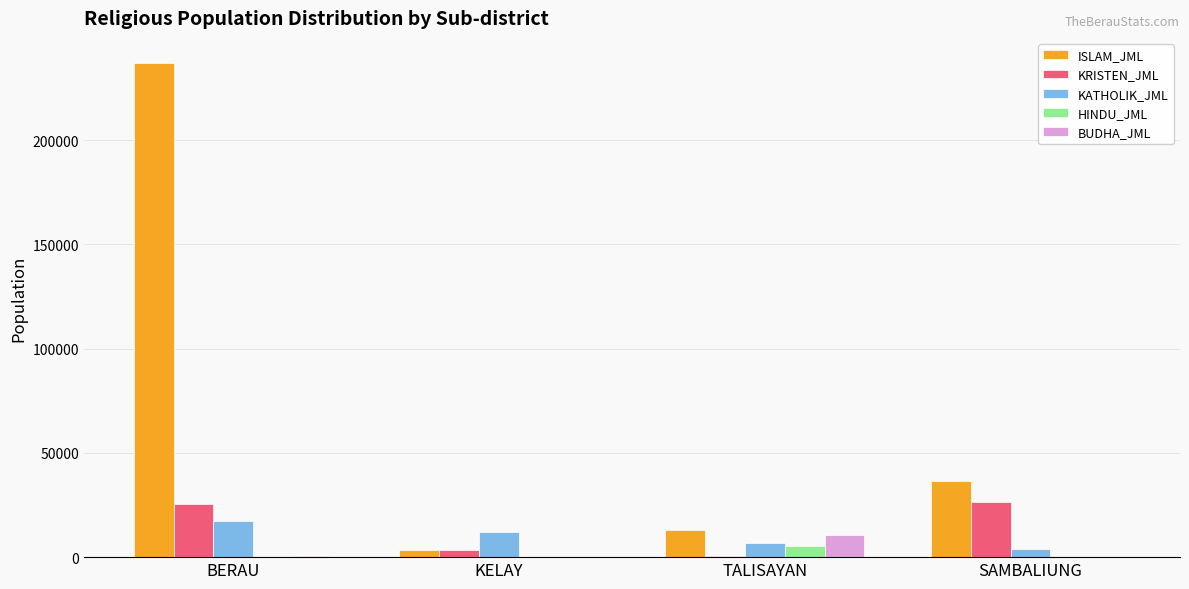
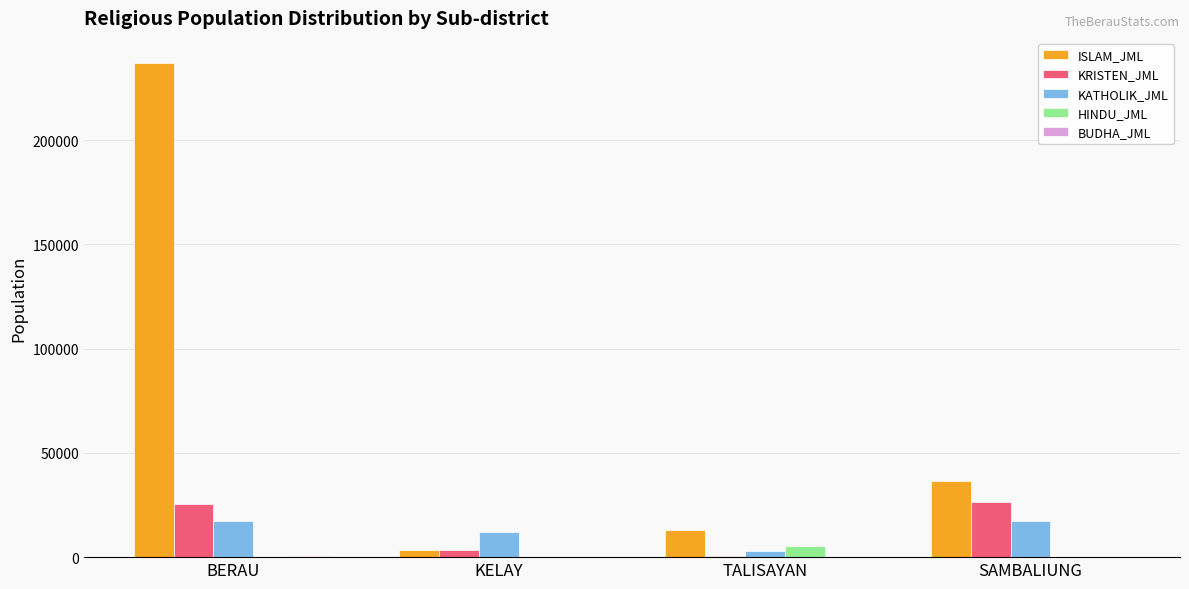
  {
    "ISLAM_JML": {
      "BERAU": 237000,
      "KELAY": 3000,
      "TALISAYAN": 13000,
      "SAMBALIUNG": 36000
    },
    "KRISTEN_JML": {
      "BERAU": 26000,
      "KELAY": 3000,
      "SAMBALIUNG": 26000
    },
    "KATHOLIK_JML": {
      "BERAU": 17000,
      "KELAY": 12000,
-     "TALISAYAN": 7000,
-     "SAMBALIUNG": 4000
+     "TALISAYAN": 3000,
+     "SAMBALIUNG": 17000
    },
    "HINDU_JML": {
      "TALISAYAN": 5000
    },
    "BUDHA_JML": {
      "KELAY": 0,
-     "TALISAYAN": 11000
+     "TALISAYAN": 0
    }
  }
